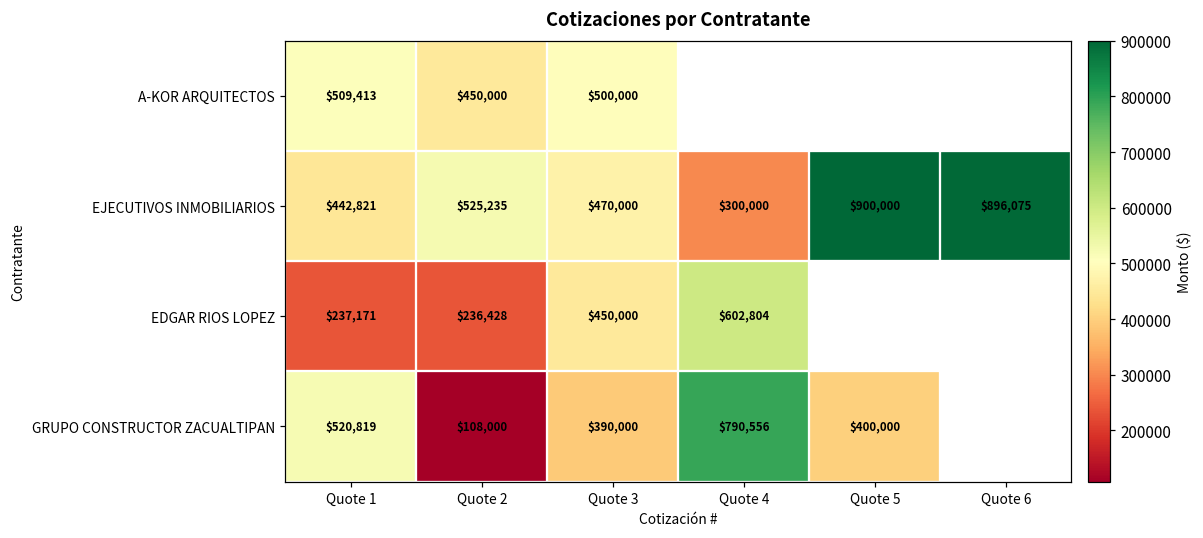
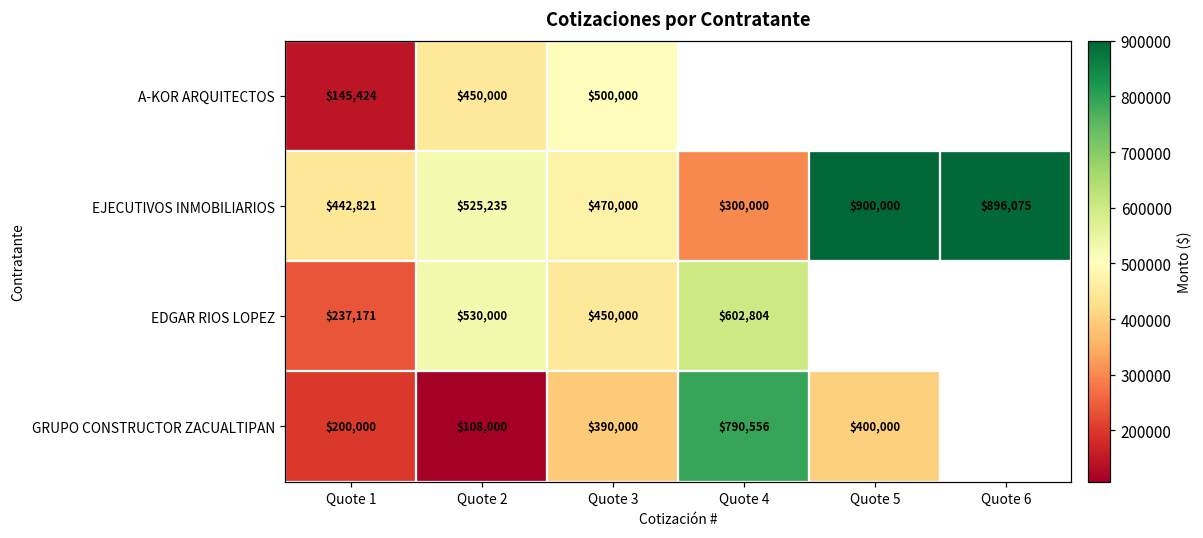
  {
    "A-KOR ARQUITECTOS": {
-     "Quote 1": "$509,413",
+     "Quote 1": "$145,424",
      "Quote 2": "$450,000",
      "Quote 3": "$500,000"
    },
    "EJECUTIVOS INMOBILIARIOS": {
      "Quote 1": "$442,821",
      "Quote 2": "$525,235",
      "Quote 3": "$470,000",
      "Quote 4": "$300,000",
      "Quote 5": "$900,000",
      "Quote 6": "$896,075"
    },
    "EDGAR RIOS LOPEZ": {
      "Quote 1": "$237,171",
-     "Quote 2": "$236,428",
+     "Quote 2": "$530,000",
      "Quote 3": "$450,000",
      "Quote 4": "$602,804"
    },
    "GRUPO CONSTRUCTOR ZACUALTIPAN": {
-     "Quote 1": "$520,819",
+     "Quote 1": "$200,000",
      "Quote 2": "$108,000",
      "Quote 3": "$390,000",
      "Quote 4": "$790,556",
      "Quote 5": "$400,000"
    }
  }
